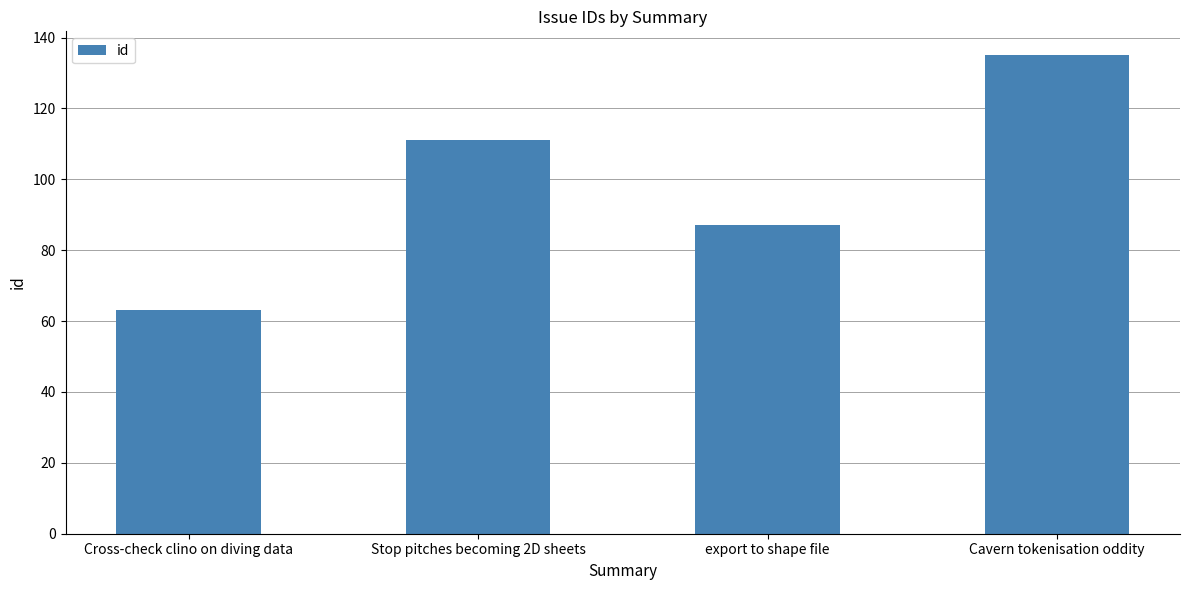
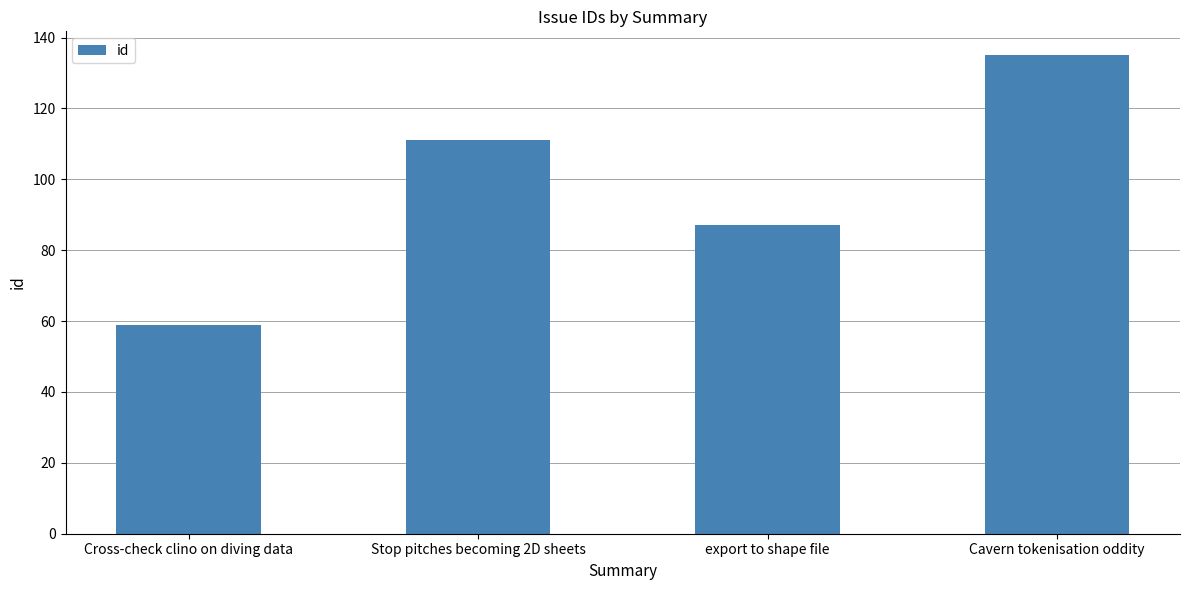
  {
-   "Cross-check clino on diving data": 63,
+   "Cross-check clino on diving data": 59,
    "Stop pitches becoming 2D sheets": 111,
    "export to shape file": 87,
    "Cavern tokenisation oddity": 135
  }
